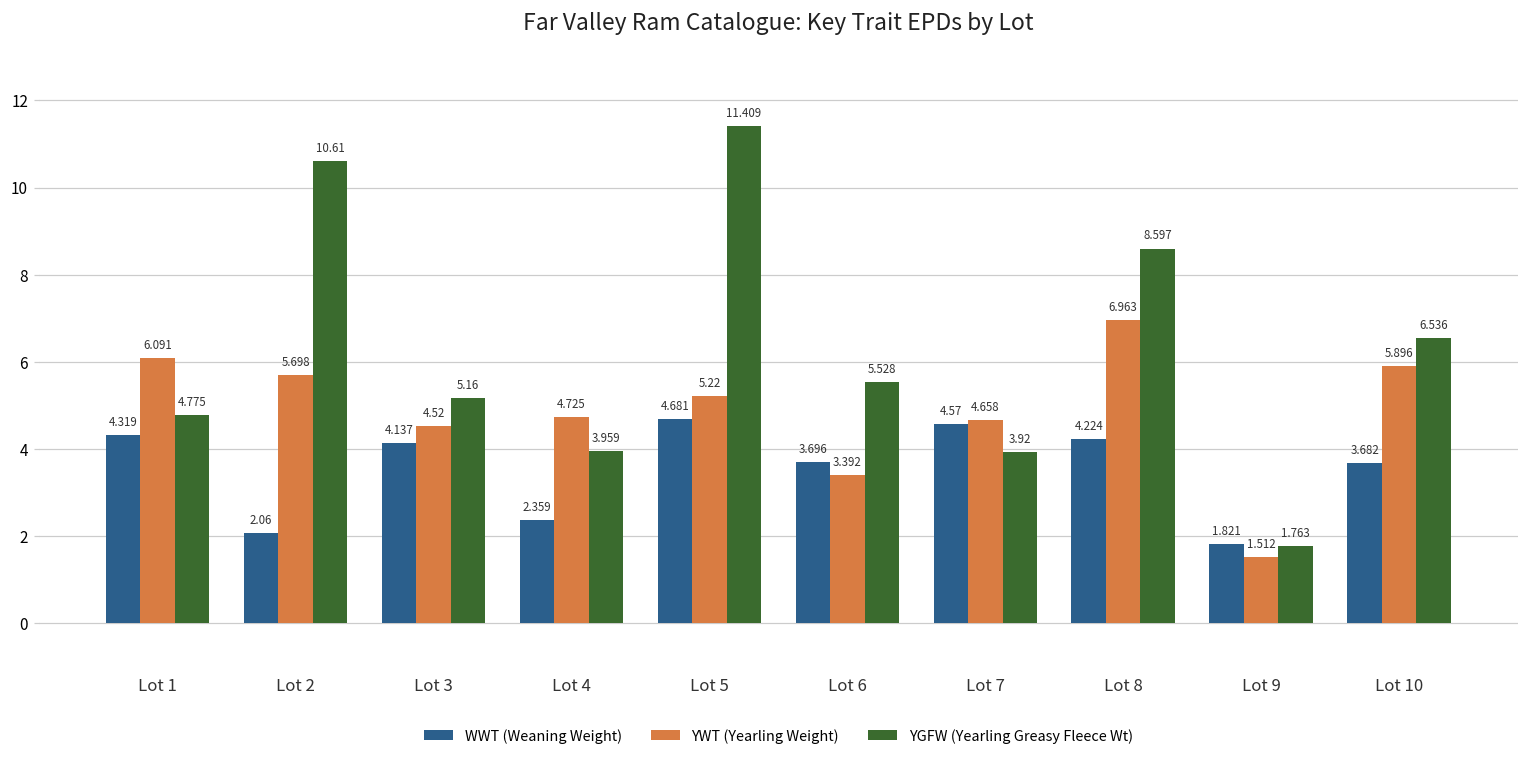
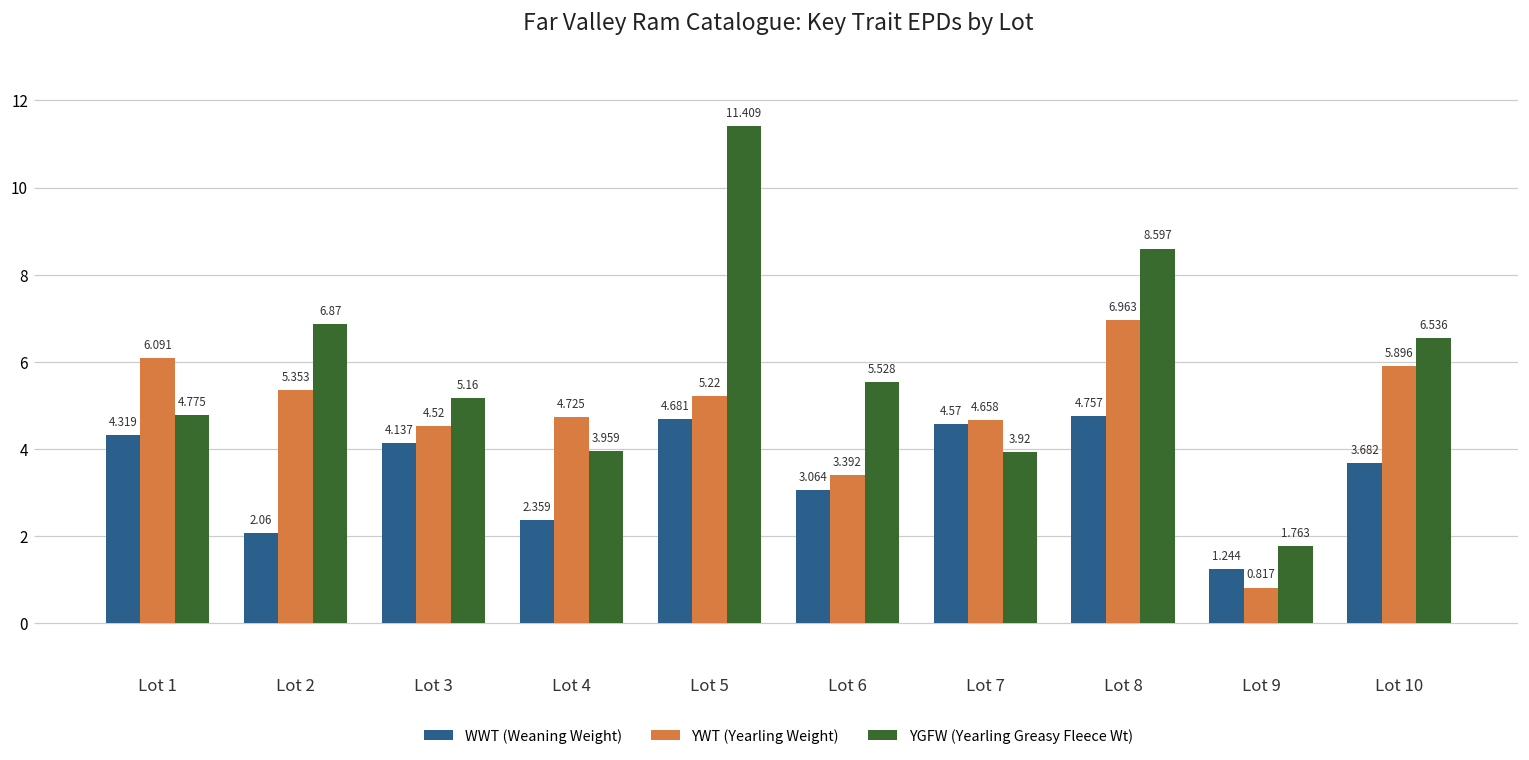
  {
    "WWT (Weaning Weight)": {
      "Lot 1": 4.319,
      "Lot 2": 2.06,
      "Lot 3": 4.137,
      "Lot 4": 2.359,
      "Lot 5": 4.681,
-     "Lot 6": 3.696,
+     "Lot 6": 3.064,
      "Lot 7": 4.57,
-     "Lot 8": 4.224,
-     "Lot 9": 1.821,
+     "Lot 8": 4.757,
+     "Lot 9": 1.244,
      "Lot 10": 3.682
    },
    "YWT (Yearling Weight)": {
      "Lot 1": 6.091,
-     "Lot 2": 5.698,
+     "Lot 2": 5.353,
      "Lot 3": 4.52,
      "Lot 4": 4.725,
      "Lot 5": 5.22,
      "Lot 6": 3.392,
      "Lot 7": 4.658,
      "Lot 8": 6.963,
-     "Lot 9": 1.512,
+     "Lot 9": 0.817,
      "Lot 10": 5.896
    },
    "YGFW (Yearling Greasy Fleece Wt)": {
      "Lot 1": 4.775,
-     "Lot 2": 10.61,
+     "Lot 2": 6.87,
      "Lot 3": 5.16,
      "Lot 4": 3.959,
      "Lot 5": 11.409,
      "Lot 6": 5.528,
      "Lot 7": 3.92,
      "Lot 8": 8.597,
      "Lot 9": 1.763,
      "Lot 10": 6.536
    }
  }
